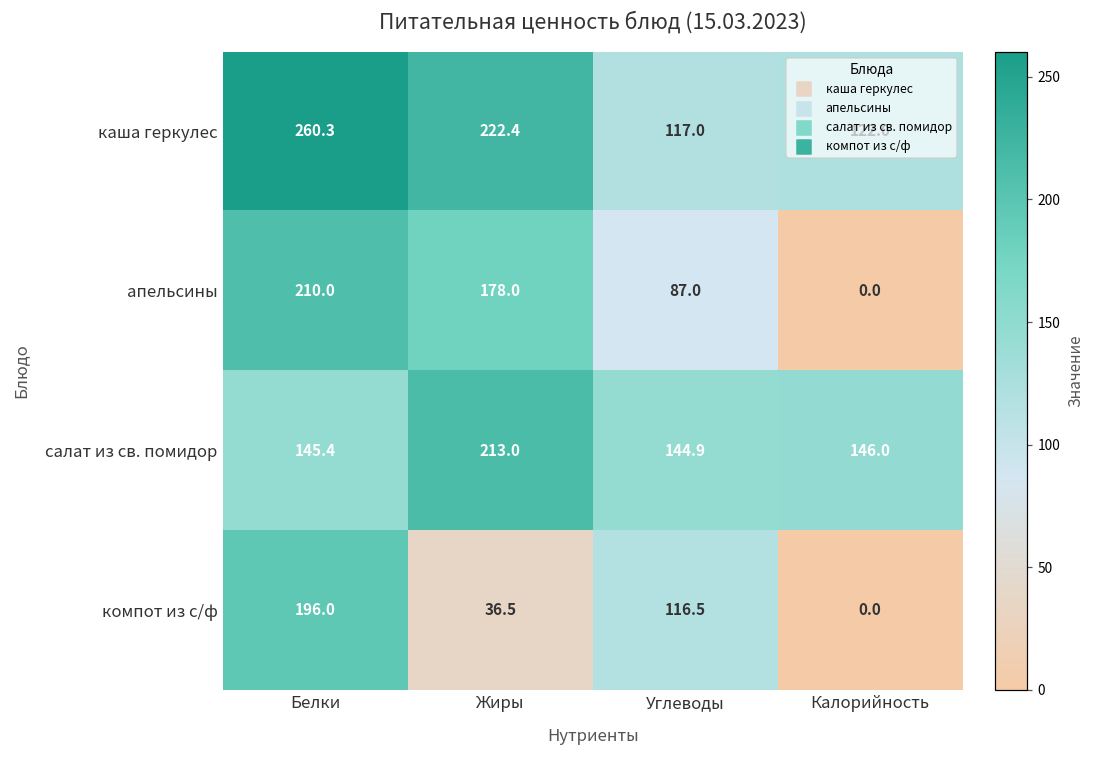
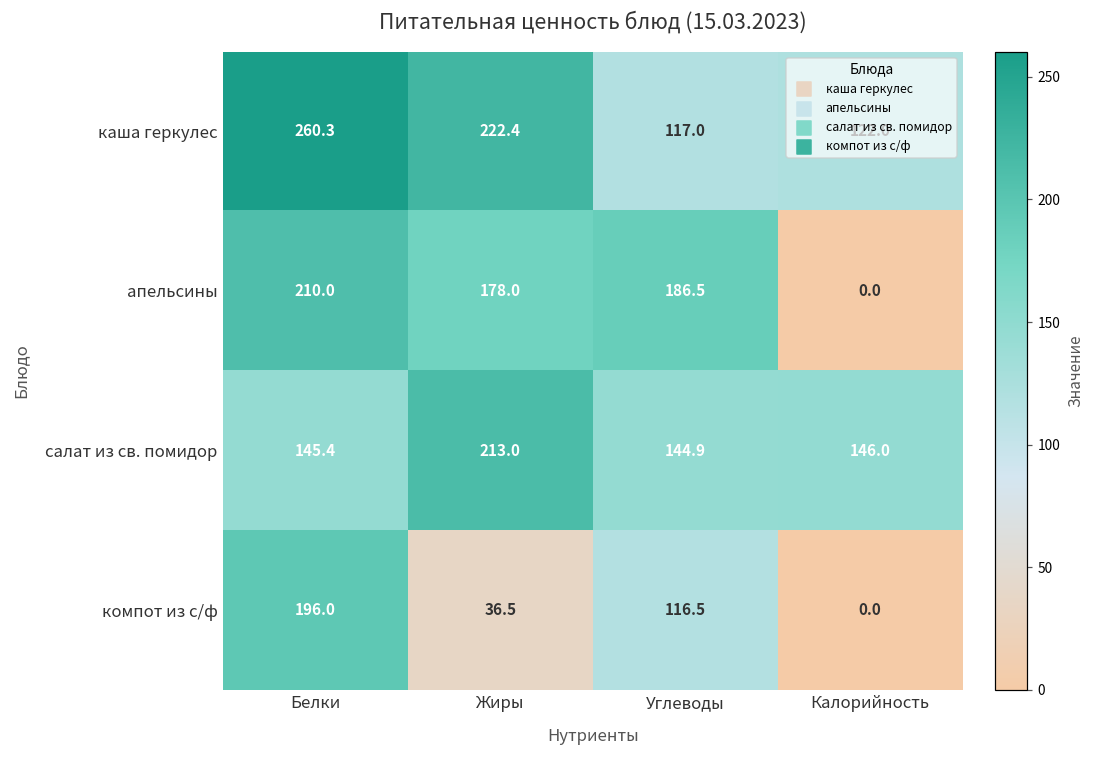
  {
    "каша геркулес": {
      "Белки": 260.3,
      "Жиры": 222.4,
      "Углеводы": 117.0
    },
    "апельсины": {
      "Белки": 210.0,
      "Жиры": 178.0,
-     "Углеводы": 87.0,
+     "Углеводы": 186.5,
      "Калорийность": 0.0
    },
    "салат из св. помидор": {
      "Белки": 145.4,
      "Жиры": 213.0,
      "Углеводы": 144.9,
      "Калорийность": 146.0
    },
    "компот из с/ф": {
      "Белки": 196.0,
      "Жиры": 36.5,
      "Углеводы": 116.5,
      "Калорийность": 0.0
    }
  }
